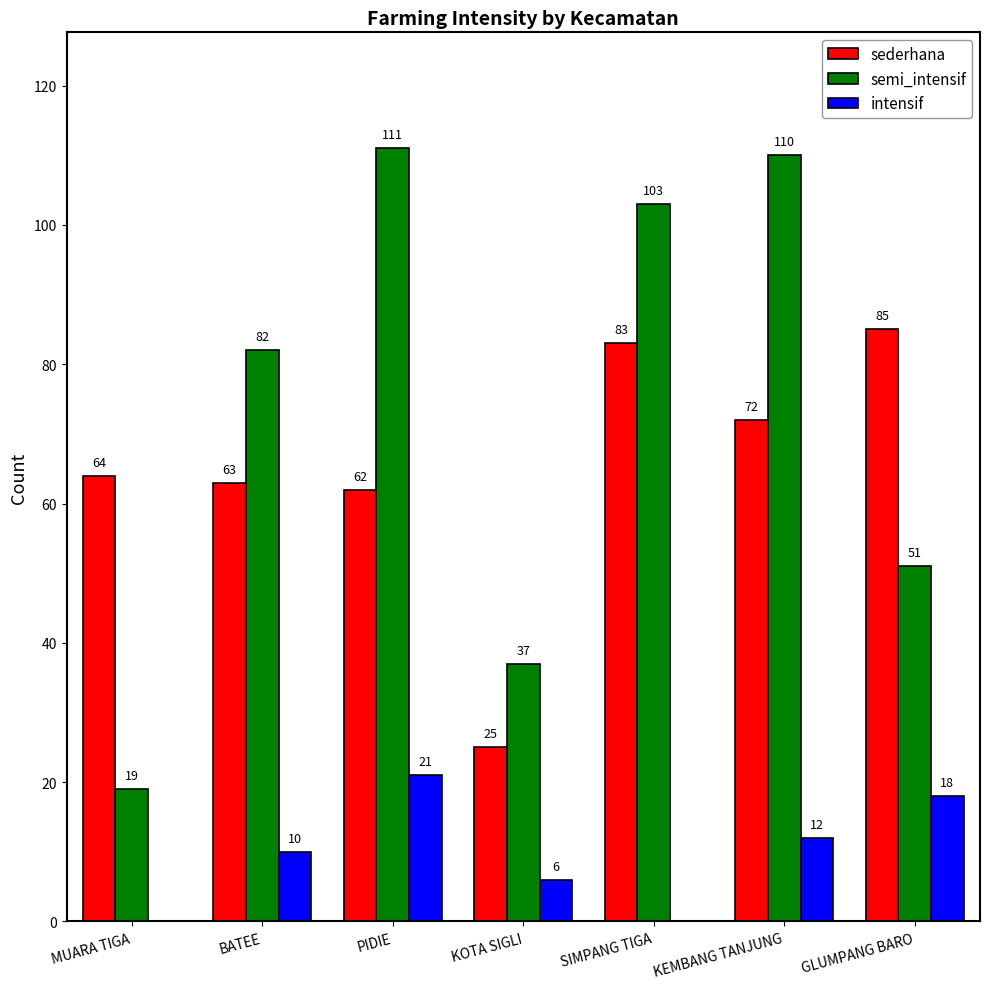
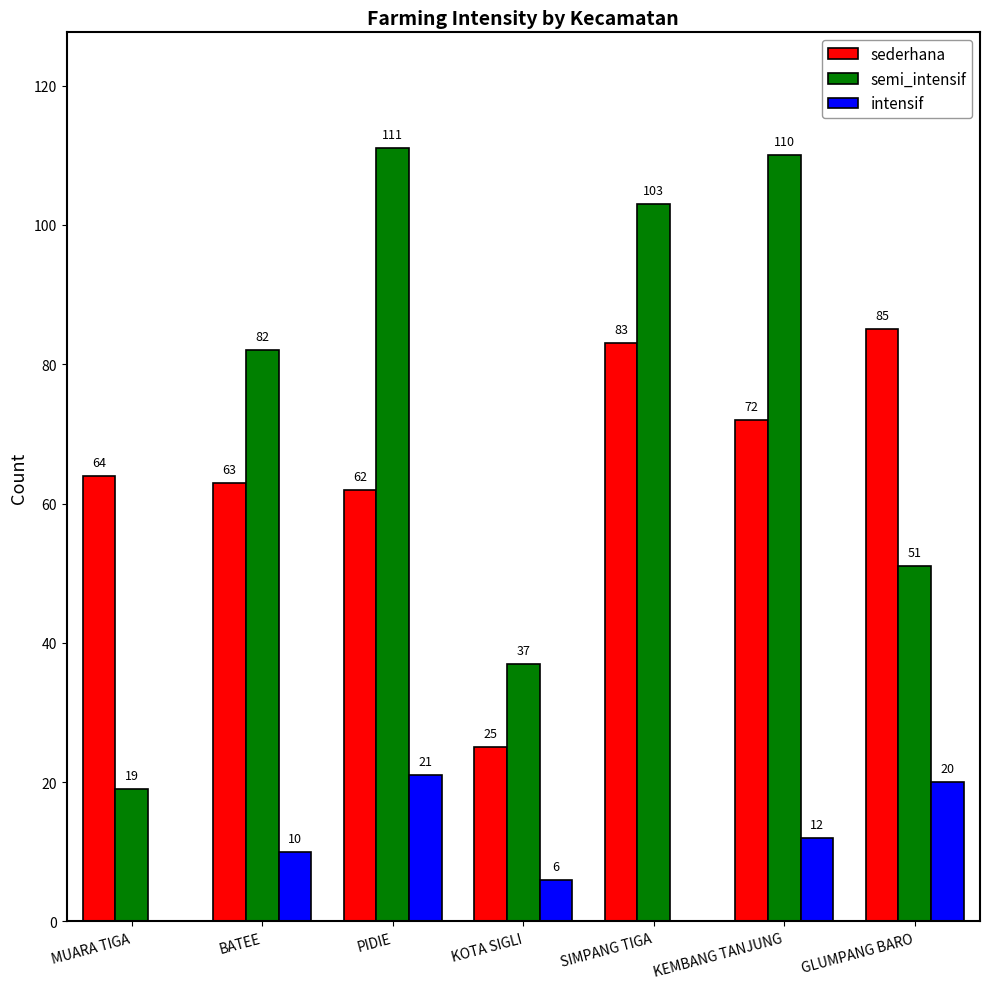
  {
    "sederhana": {
      "MUARA TIGA": 64,
      "BATEE": 63,
      "PIDIE": 62,
      "KOTA SIGLI": 25,
      "SIMPANG TIGA": 83,
      "KEMBANG TANJUNG": 72,
      "GLUMPANG BARO": 85
    },
    "semi_intensif": {
      "MUARA TIGA": 19,
      "BATEE": 82,
      "PIDIE": 111,
      "KOTA SIGLI": 37,
      "SIMPANG TIGA": 103,
      "KEMBANG TANJUNG": 110,
      "GLUMPANG BARO": 51
    },
    "intensif": {
      "BATEE": 10,
      "PIDIE": 21,
      "KOTA SIGLI": 6,
      "KEMBANG TANJUNG": 12,
-     "GLUMPANG BARO": 18
+     "GLUMPANG BARO": 20
    }
  }
